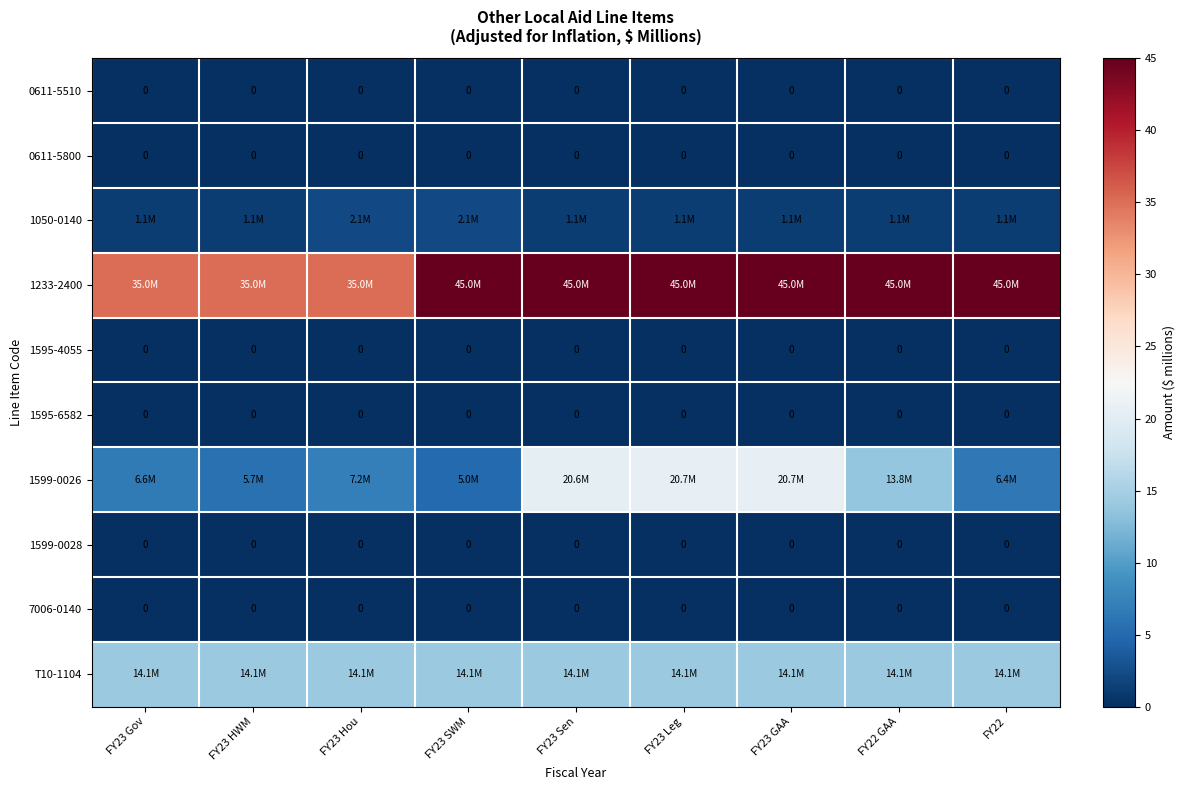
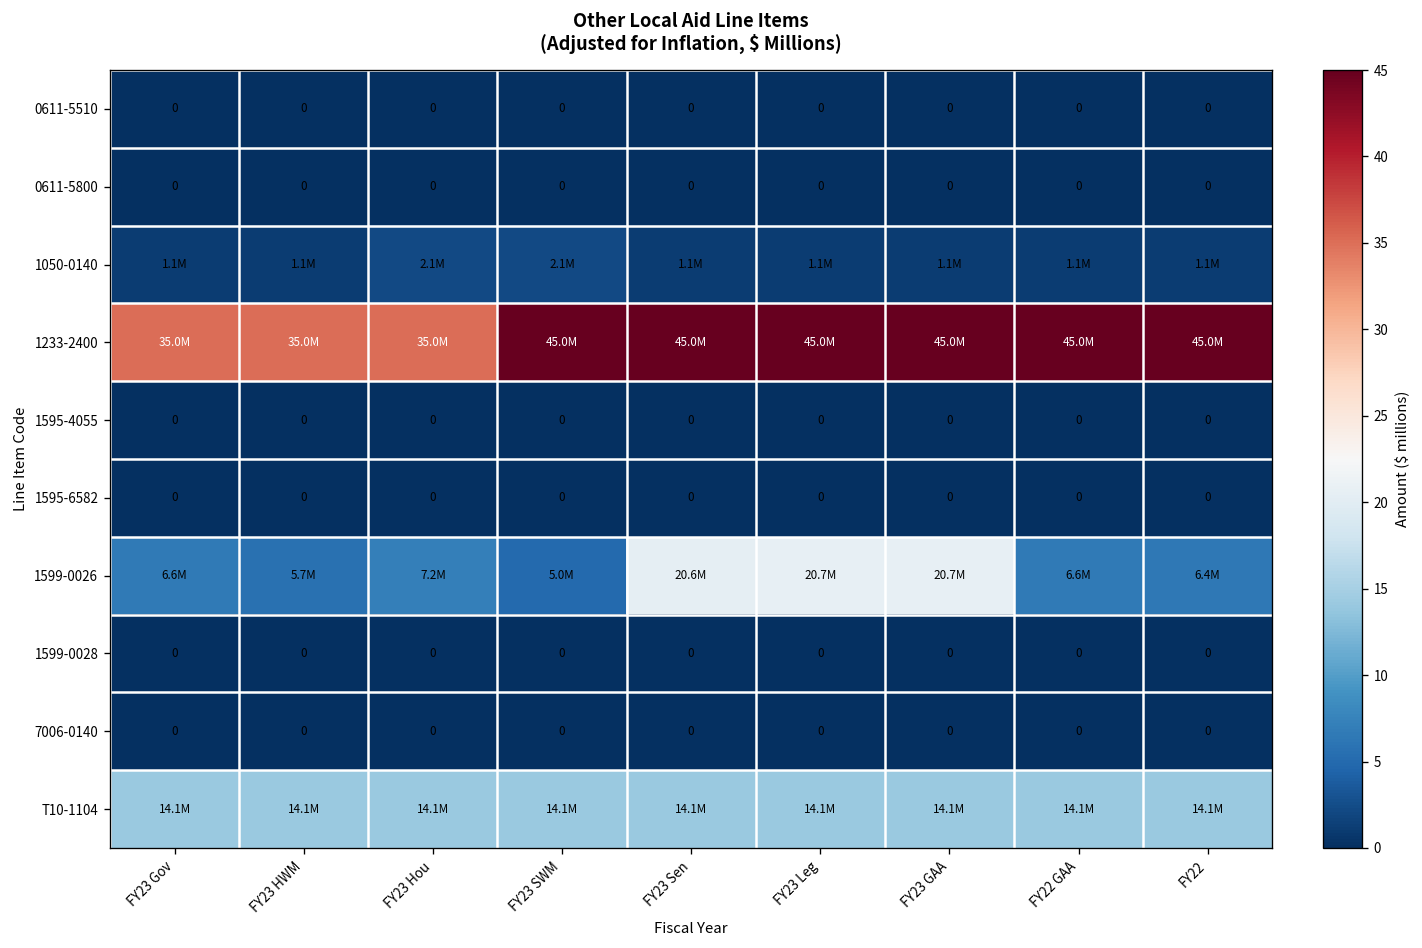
  {
    "0611-5510": {
      "FY23 Gov": "0",
      "FY23 HWM": "0",
      "FY23 Hou": "0",
      "FY23 SWM": "0",
      "FY23 Sen": "0",
      "FY23 Leg": "0",
      "FY23 GAA": "0",
      "FY22 GAA": "0",
      "FY22": "0"
    },
    "0611-5800": {
      "FY23 Gov": "0",
      "FY23 HWM": "0",
      "FY23 Hou": "0",
      "FY23 SWM": "0",
      "FY23 Sen": "0",
      "FY23 Leg": "0",
      "FY23 GAA": "0",
      "FY22 GAA": "0",
      "FY22": "0"
    },
    "1050-0140": {
      "FY23 Gov": "1.1M",
      "FY23 HWM": "1.1M",
      "FY23 Hou": "2.1M",
      "FY23 SWM": "2.1M",
      "FY23 Sen": "1.1M",
      "FY23 Leg": "1.1M",
      "FY23 GAA": "1.1M",
      "FY22 GAA": "1.1M",
      "FY22": "1.1M"
    },
    "1233-2400": {
      "FY23 Gov": "35.0M",
      "FY23 HWM": "35.0M",
      "FY23 Hou": "35.0M",
      "FY23 SWM": "45.0M",
      "FY23 Sen": "45.0M",
      "FY23 Leg": "45.0M",
      "FY23 GAA": "45.0M",
      "FY22 GAA": "45.0M",
      "FY22": "45.0M"
    },
    "1595-4055": {
      "FY23 Gov": "0",
      "FY23 HWM": "0",
      "FY23 Hou": "0",
      "FY23 SWM": "0",
      "FY23 Sen": "0",
      "FY23 Leg": "0",
      "FY23 GAA": "0",
      "FY22 GAA": "0",
      "FY22": "0"
    },
    "1595-6582": {
      "FY23 Gov": "0",
      "FY23 HWM": "0",
      "FY23 Hou": "0",
      "FY23 SWM": "0",
      "FY23 Sen": "0",
      "FY23 Leg": "0",
      "FY23 GAA": "0",
      "FY22 GAA": "0",
      "FY22": "0"
    },
    "1599-0026": {
      "FY23 Gov": "6.6M",
      "FY23 HWM": "5.7M",
      "FY23 Hou": "7.2M",
      "FY23 SWM": "5.0M",
      "FY23 Sen": "20.6M",
      "FY23 Leg": "20.7M",
      "FY23 GAA": "20.7M",
-     "FY22 GAA": "13.8M",
+     "FY22 GAA": "6.6M",
      "FY22": "6.4M"
    },
    "1599-0028": {
      "FY23 Gov": "0",
      "FY23 HWM": "0",
      "FY23 Hou": "0",
      "FY23 SWM": "0",
      "FY23 Sen": "0",
      "FY23 Leg": "0",
      "FY23 GAA": "0",
      "FY22 GAA": "0",
      "FY22": "0"
    },
    "7006-0140": {
      "FY23 Gov": "0",
      "FY23 HWM": "0",
      "FY23 Hou": "0",
      "FY23 SWM": "0",
      "FY23 Sen": "0",
      "FY23 Leg": "0",
      "FY23 GAA": "0",
      "FY22 GAA": "0",
      "FY22": "0"
    },
    "T10-1104": {
      "FY23 Gov": "14.1M",
      "FY23 HWM": "14.1M",
      "FY23 Hou": "14.1M",
      "FY23 SWM": "14.1M",
      "FY23 Sen": "14.1M",
      "FY23 Leg": "14.1M",
      "FY23 GAA": "14.1M",
      "FY22 GAA": "14.1M",
      "FY22": "14.1M"
    }
  }
